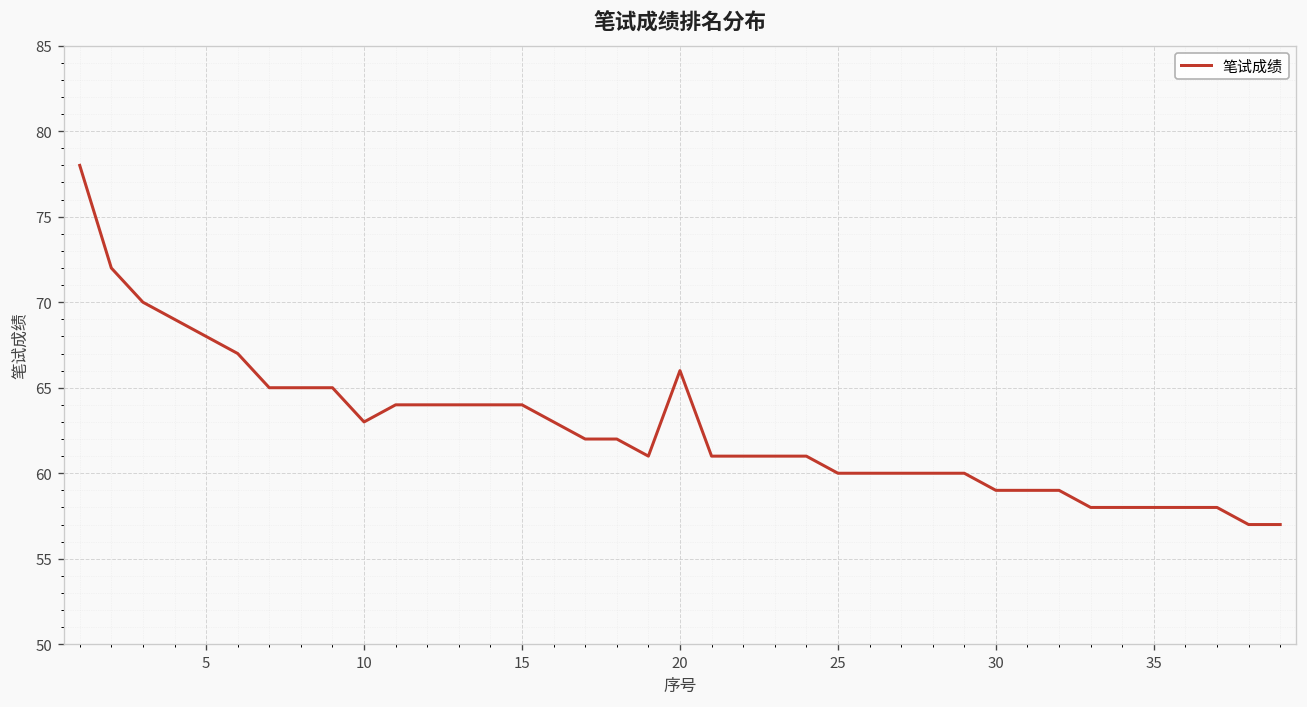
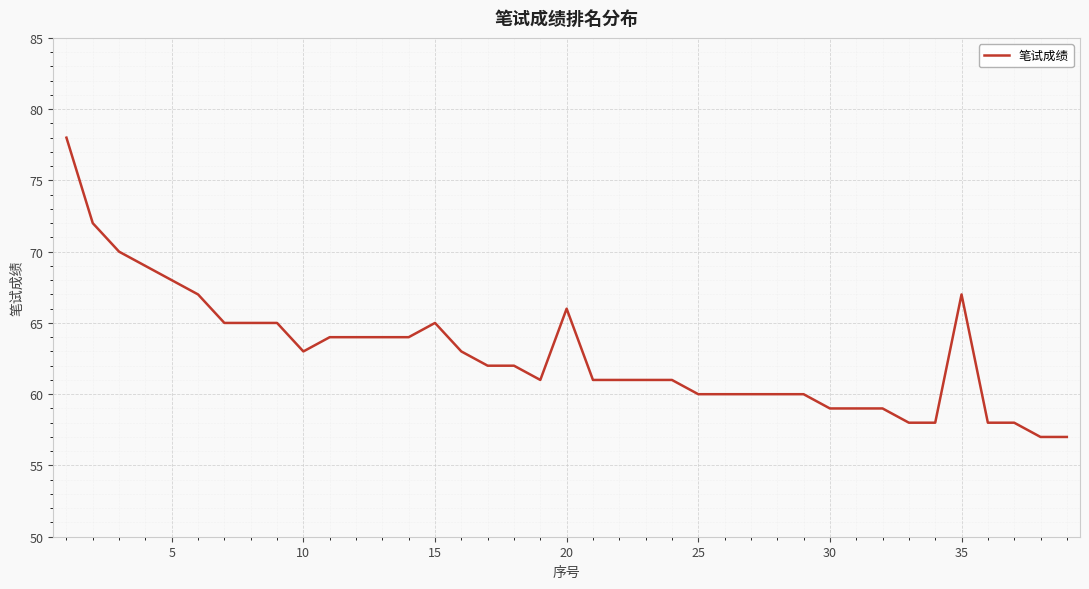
  {
    "5": 68,
    "10": 63,
-   "15": 64,
+   "15": 65,
    "20": 66,
    "25": 60,
    "30": 59,
-   "35": 58
+   "35": 67
  }
